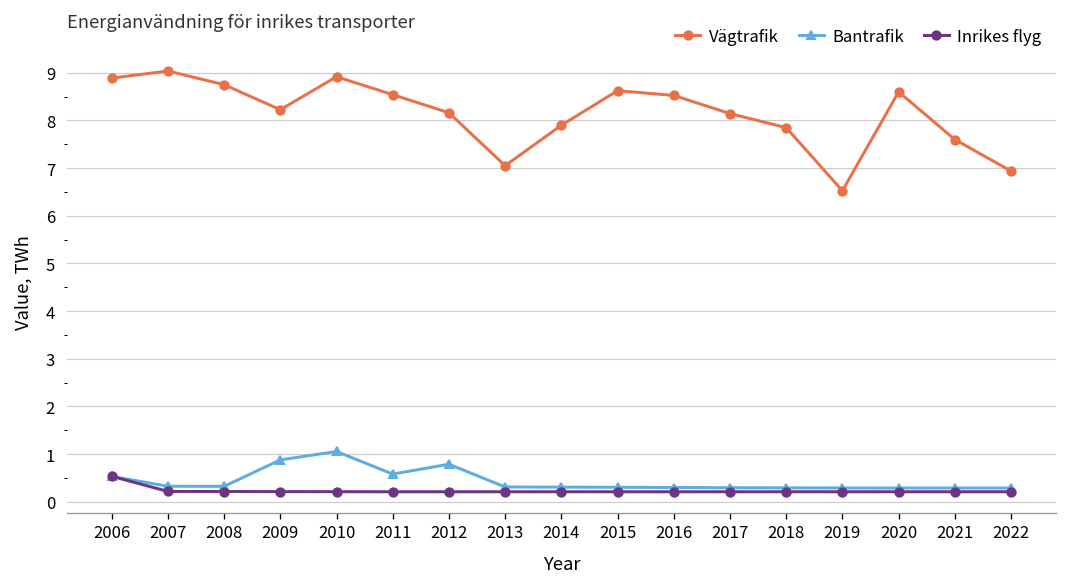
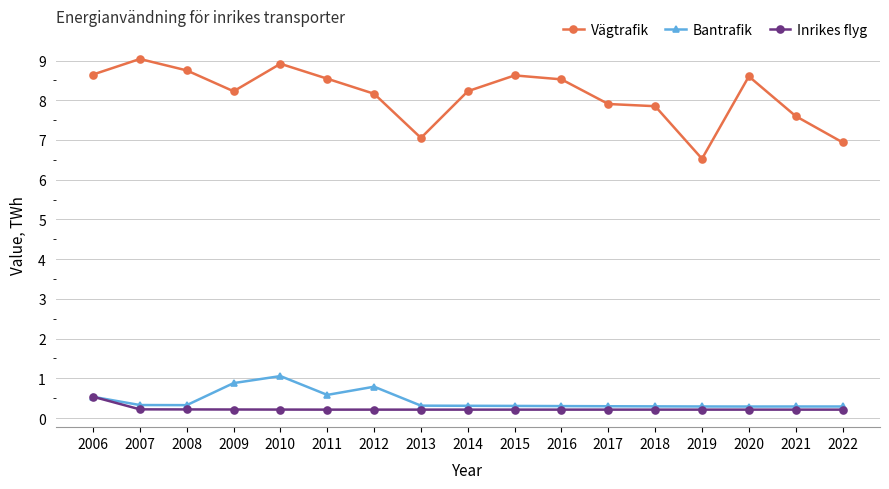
  {
    "Vägtrafik": {
-     "2006": 8.9,
+     "2006": 8.6,
      "2007": 9.0,
      "2008": 8.8,
      "2009": 8.2,
      "2010": 8.9,
      "2011": 8.5,
      "2012": 8.2,
      "2013": 7.1,
-     "2014": 7.9,
+     "2014": 8.2,
      "2015": 8.6,
      "2016": 8.5,
-     "2017": 8.1,
+     "2017": 7.9,
      "2018": 7.8,
      "2019": 6.5,
      "2020": 8.6,
      "2021": 7.6,
      "2022": 6.9
    },
    "Bantrafik": {
      "2007": 0.3,
      "2008": 0.3,
      "2009": 0.9,
      "2010": 1.1,
      "2011": 0.6,
      "2012": 0.8,
      "2013": 0.3,
      "2014": 0.3,
      "2015": 0.3,
      "2016": 0.3,
      "2017": 0.3,
      "2018": 0.3,
      "2019": 0.3,
      "2020": 0.3,
      "2021": 0.3,
      "2022": 0.3
    },
    "Inrikes flyg": {
      "2007": 0.2,
      "2008": 0.2,
      "2009": 0.2,
      "2010": 0.2,
      "2011": 0.2,
      "2012": 0.2,
      "2013": 0.2,
      "2014": 0.2,
      "2015": 0.2,
      "2016": 0.2,
      "2017": 0.2,
      "2018": 0.2,
      "2019": 0.2,
      "2020": 0.2,
      "2021": 0.2,
      "2022": 0.2
    }
  }
